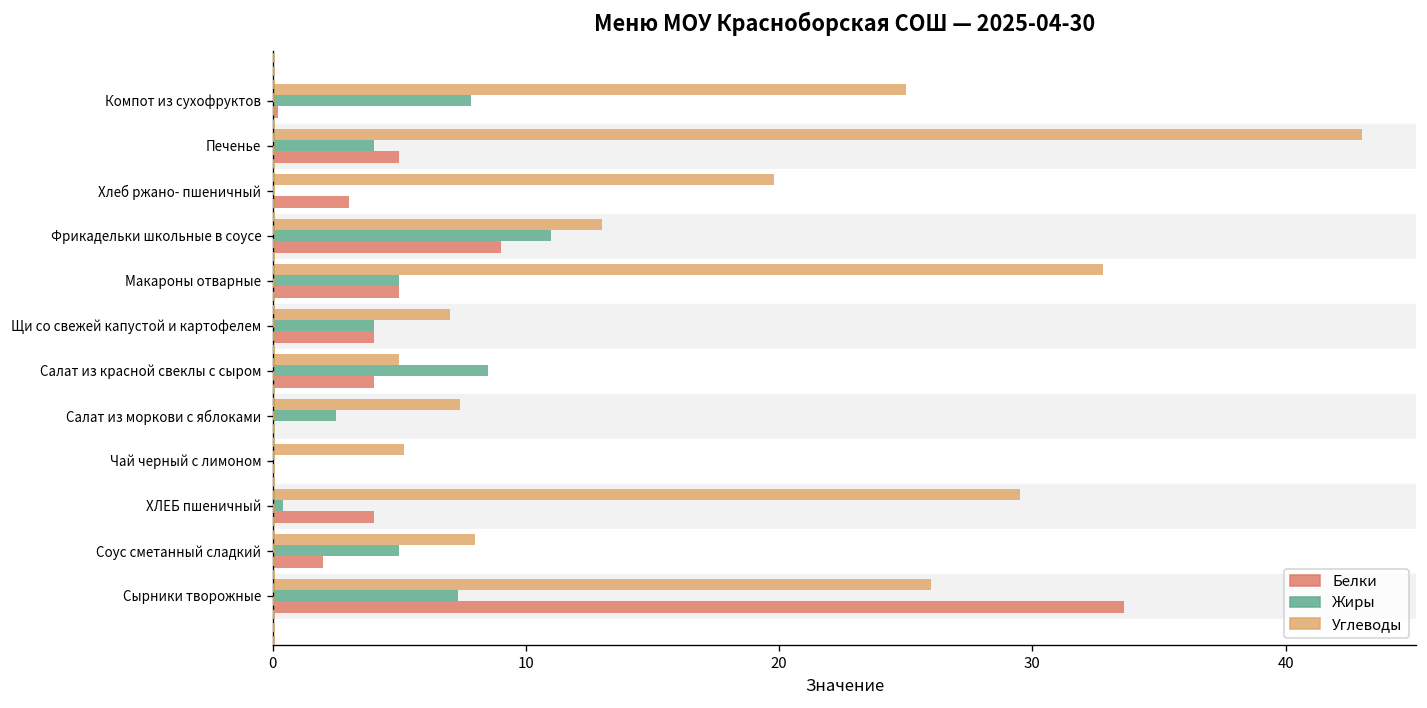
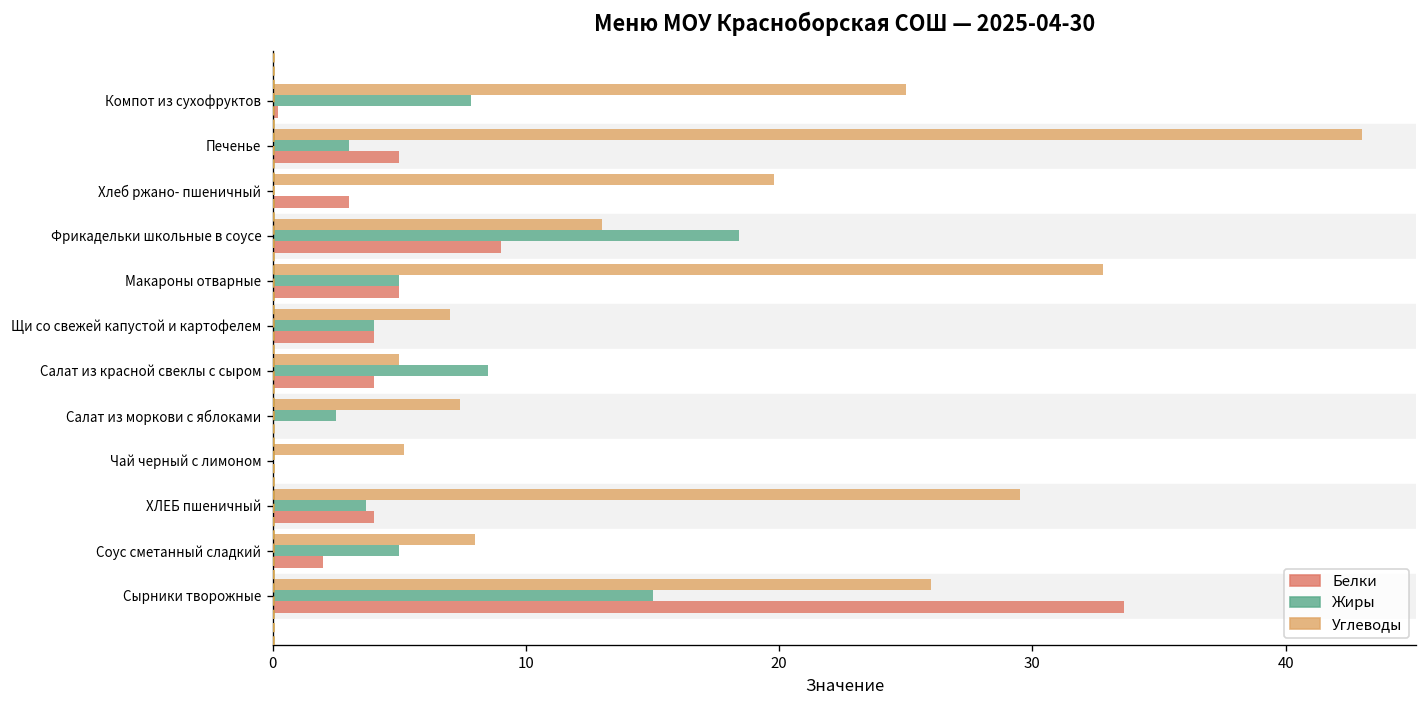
  {
    "Жиры": {
      "Компот из сухофруктов": 7.8,
-     "Печенье": 4,
+     "Печенье": 3,
      "Хлеб ржано- пшеничный": 0.0,
-     "Фрикадельки школьные в соусе": 11.0,
+     "Фрикадельки школьные в соусе": 18.4,
      "Макароны отварные": 5.0,
      "Щи со свежей капустой и картофелем": 4.0,
      "Салат из красной свеклы с сыром": 8.5,
      "Салат из моркови с яблоками": 2.5,
      "Чай черный с лимоном": 0.0,
-     "ХЛЕБ пшеничный": 0.4,
+     "ХЛЕБ пшеничный": 3.7,
      "Соус сметанный сладкий": 5.0,
-     "Сырники творожные": 7.3
+     "Сырники творожные": 15.0
    }
  }
